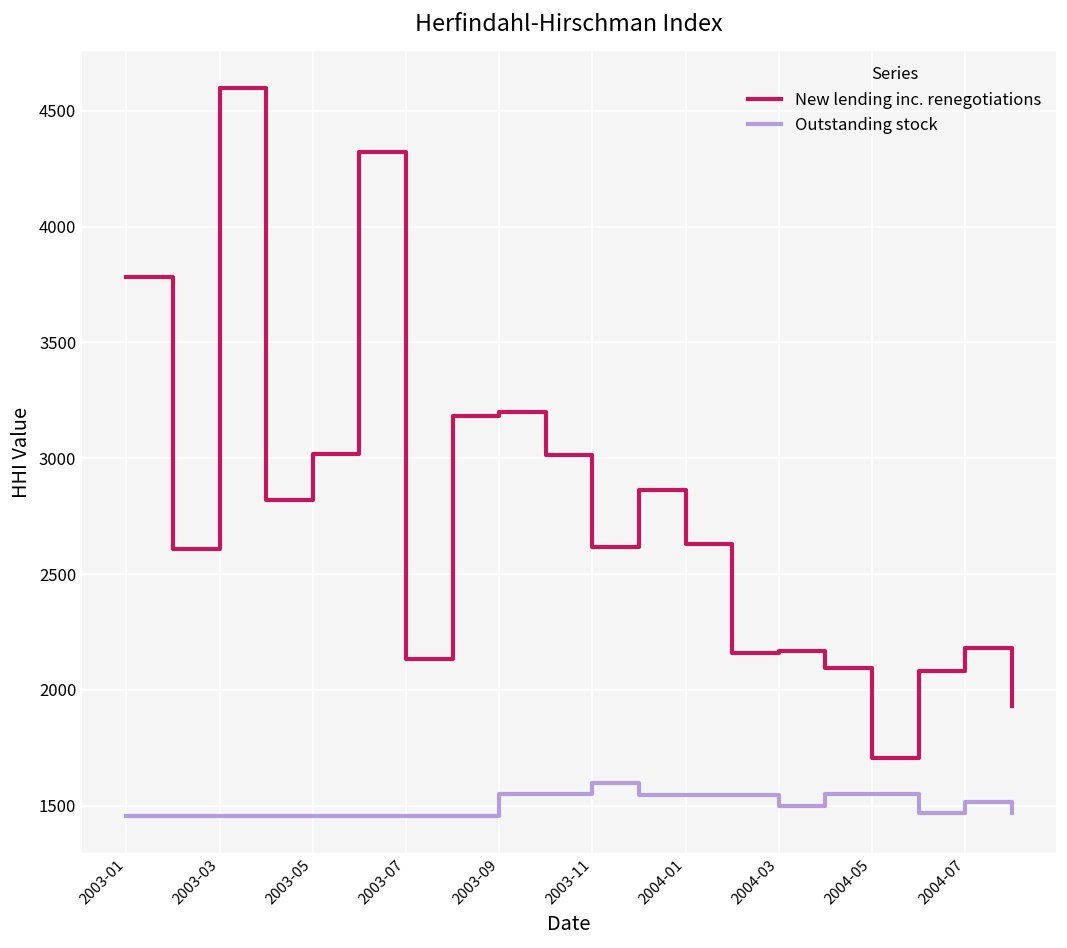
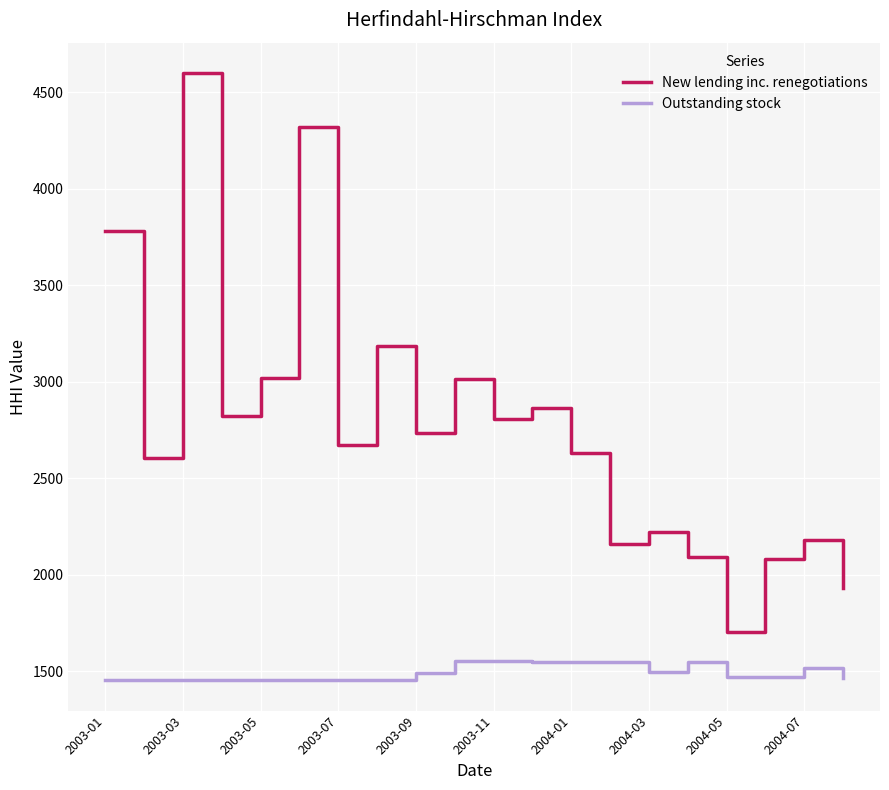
  {
    "New lending inc. renegotiations": {
      "2003-01": 3780,
      "2003-03": 4600,
      "2003-05": 3020,
-     "2003-07": 2130,
-     "2003-09": 3200,
-     "2003-11": 2620,
+     "2003-07": 2670,
+     "2003-09": 2740,
+     "2003-11": 2810,
      "2004-01": 2630,
-     "2004-03": 2170,
+     "2004-03": 2220,
      "2004-05": 1710,
      "2004-07": 2180
    },
    "Outstanding stock": {
      "2003-01": 1450,
      "2003-03": 1460,
      "2003-05": 1460,
      "2003-07": 1460,
-     "2003-09": 1550,
-     "2003-11": 1600,
+     "2003-09": 1490,
+     "2003-11": 1550,
      "2004-01": 1550,
      "2004-03": 1500,
-     "2004-05": 1550,
+     "2004-05": 1470,
      "2004-07": 1520
    }
  }
